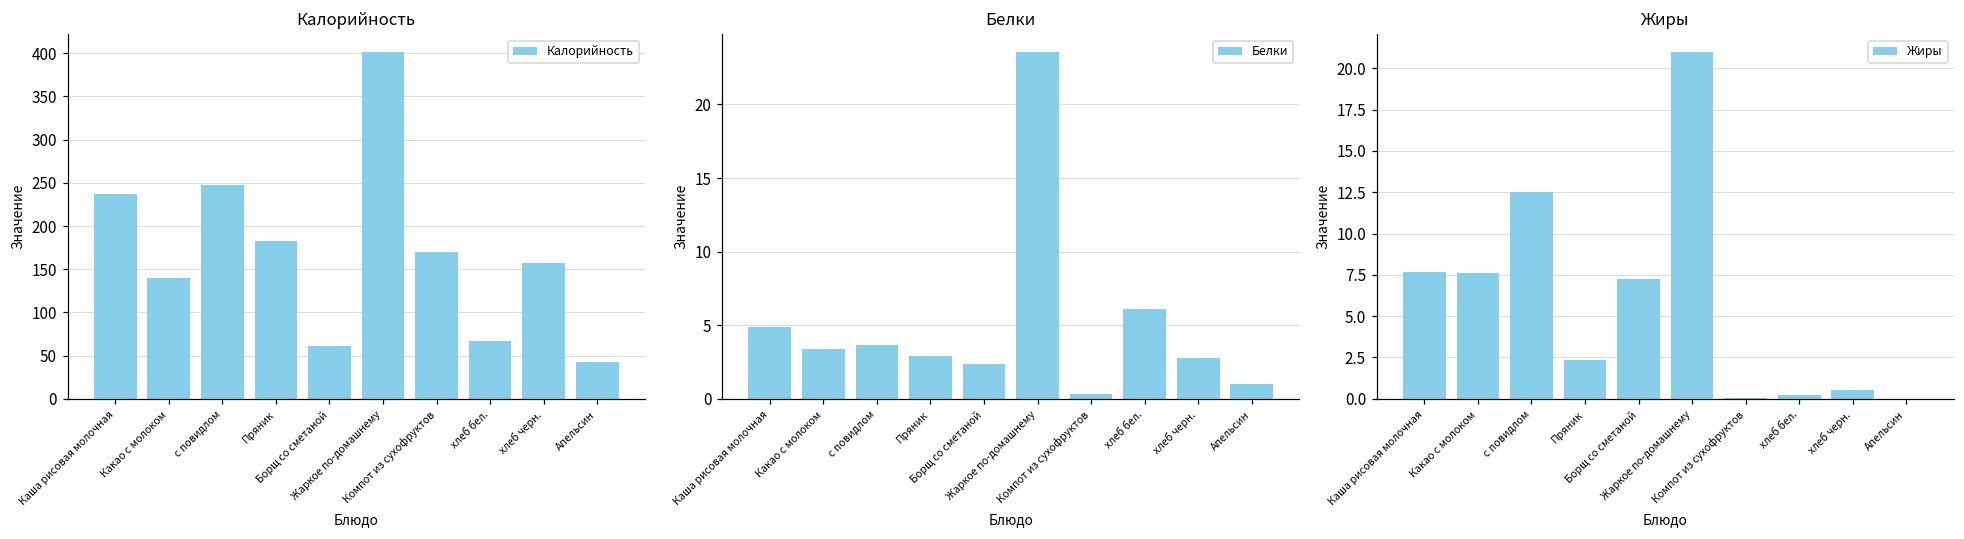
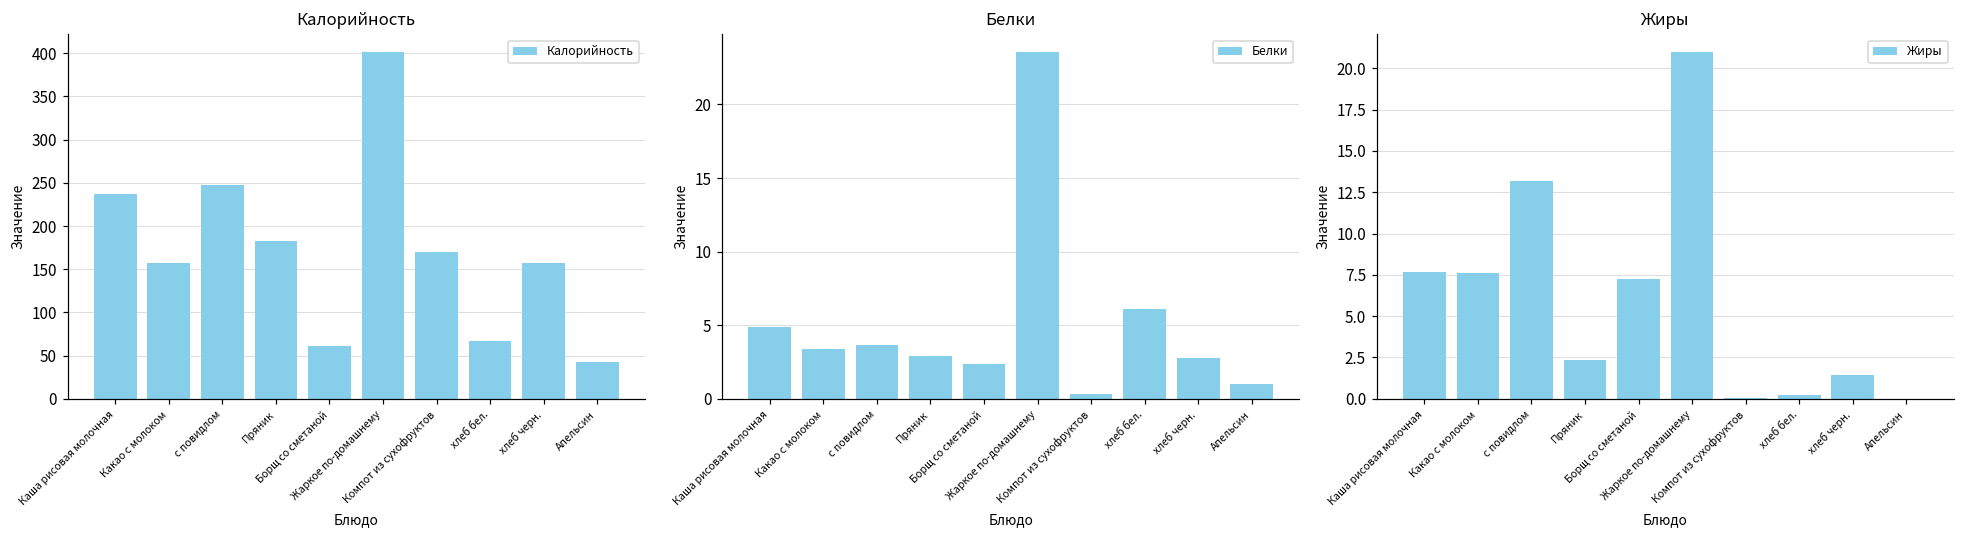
  {
    "Калорийность": {
      "Каша рисовая молочная": 240,
-     "Какао с молоком": 140,
+     "Какао с молоком": 160,
      "с повидлом": 250,
      "Пряник": 180,
      "Борщ со сметаной": 60,
      "Жаркое по-домашнему": 400,
      "Компот из сухофруктов": 170,
      "хлеб бел.": 70,
      "хлеб черн.": 160,
      "Апельсин": 40
    },
    "Белки": {
      "Каша рисовая молочная": 4.9,
      "Какао с молоком": 3.4,
      "с повидлом": 3.7,
      "Пряник": 2.9,
      "Борщ со сметаной": 2.4,
      "Жаркое по-домашнему": 23.6,
      "Компот из сухофруктов": 0.4,
      "хлеб бел.": 6.1,
      "хлеб черн.": 2.8,
      "Апельсин": 1.0
    },
    "Жиры": {
      "Каша рисовая молочная": 7.7,
      "Какао с молоком": 7.6,
-     "с повидлом": 12.5,
+     "с повидлом": 13.2,
      "Пряник": 2.4,
      "Борщ со сметаной": 7.3,
      "Жаркое по-домашнему": 21.0,
      "хлеб бел.": 0.2,
-     "хлеб черн.": 0.6,
+     "хлеб черн.": 1.4,
      "Апельсин": 0.0
    }
  }
